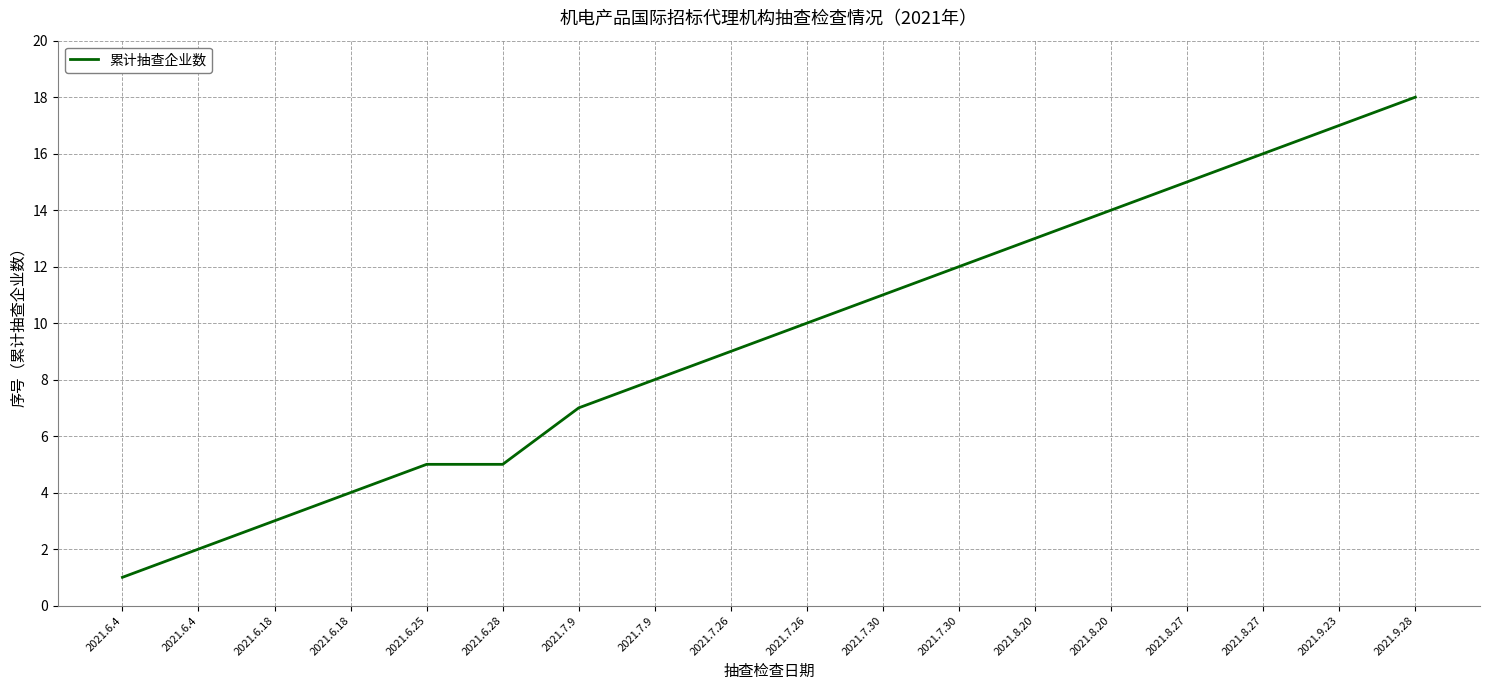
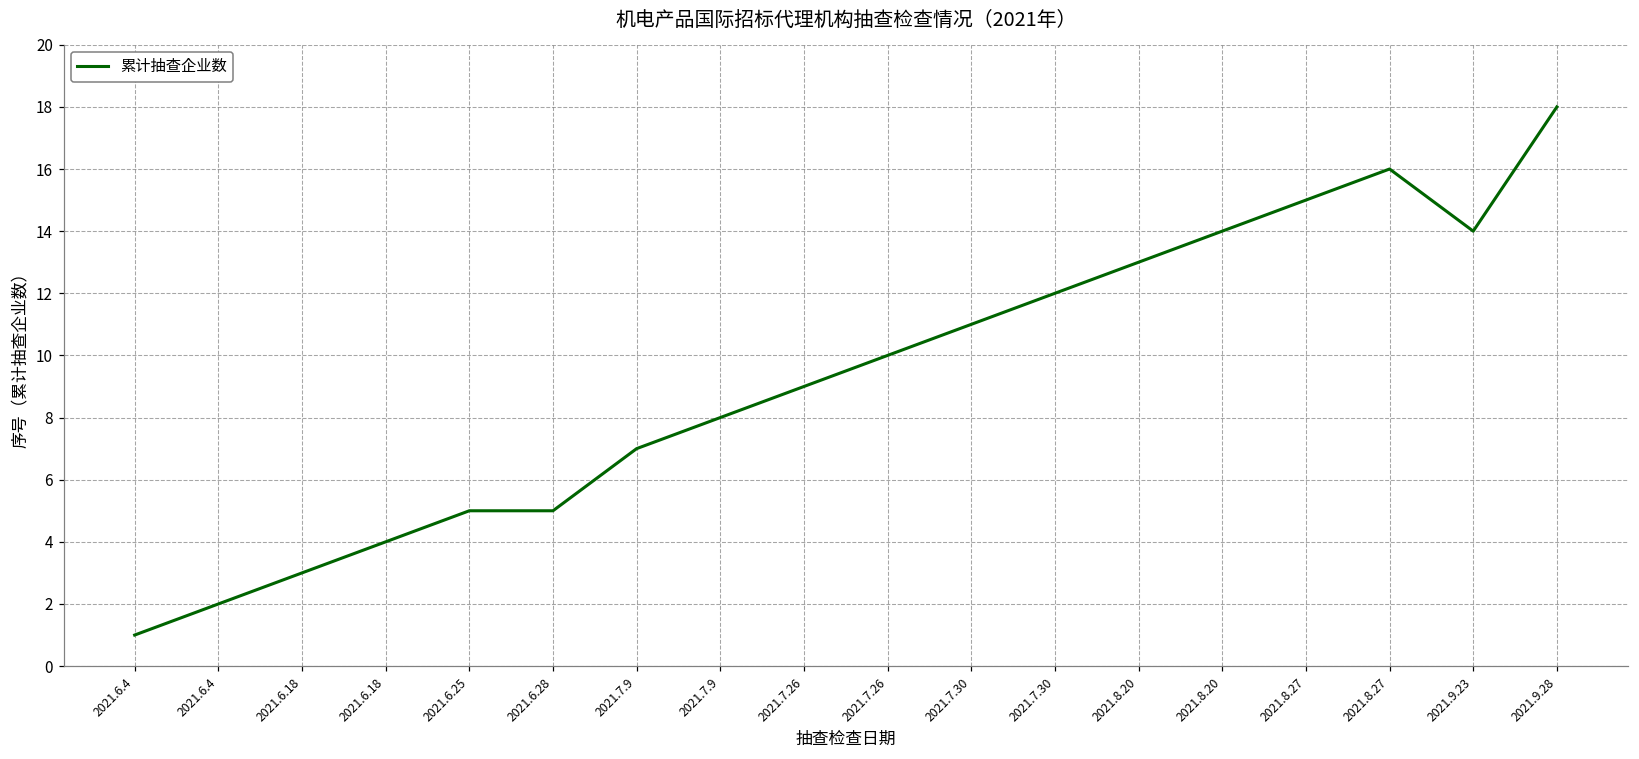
  {
    "2021.6.25": 5,
    "2021.6.28": 5,
-   "2021.9.23": 17,
+   "2021.9.23": 14,
    "2021.9.28": 18
  }
